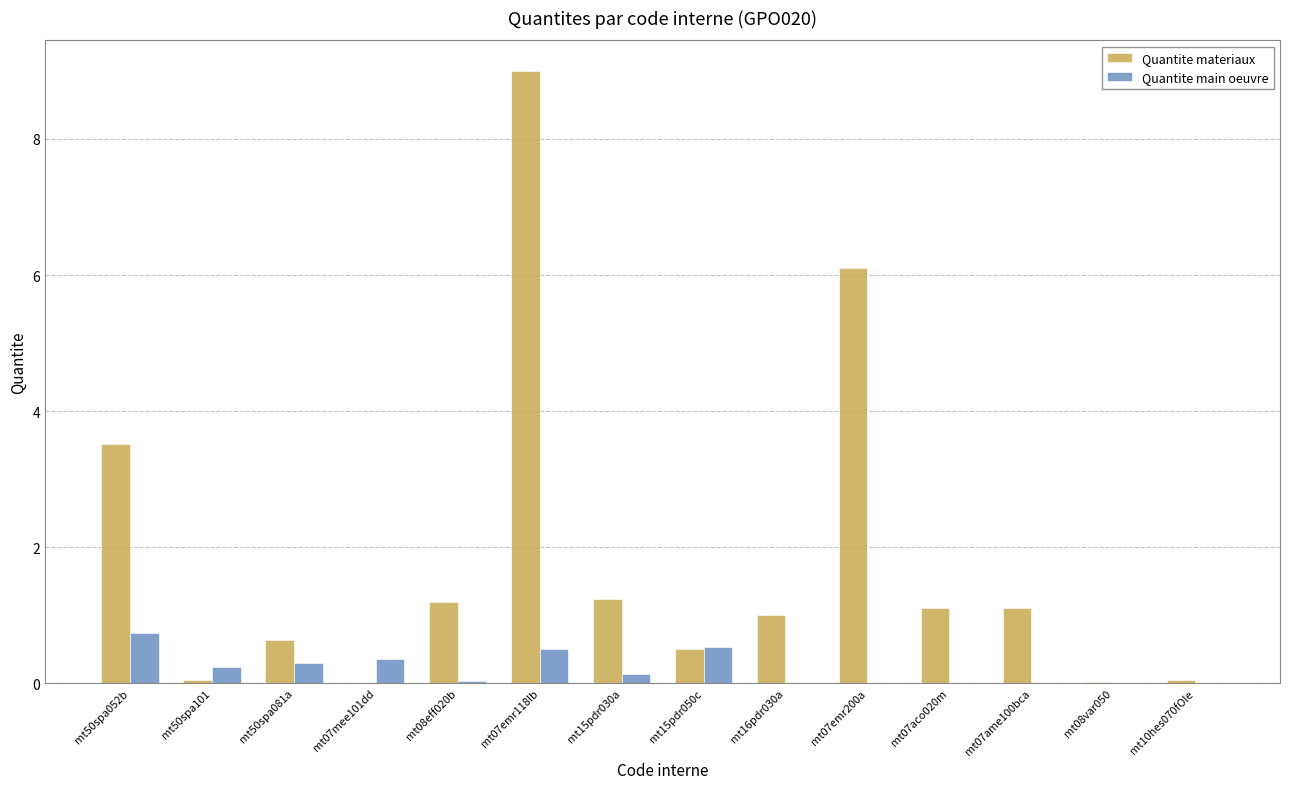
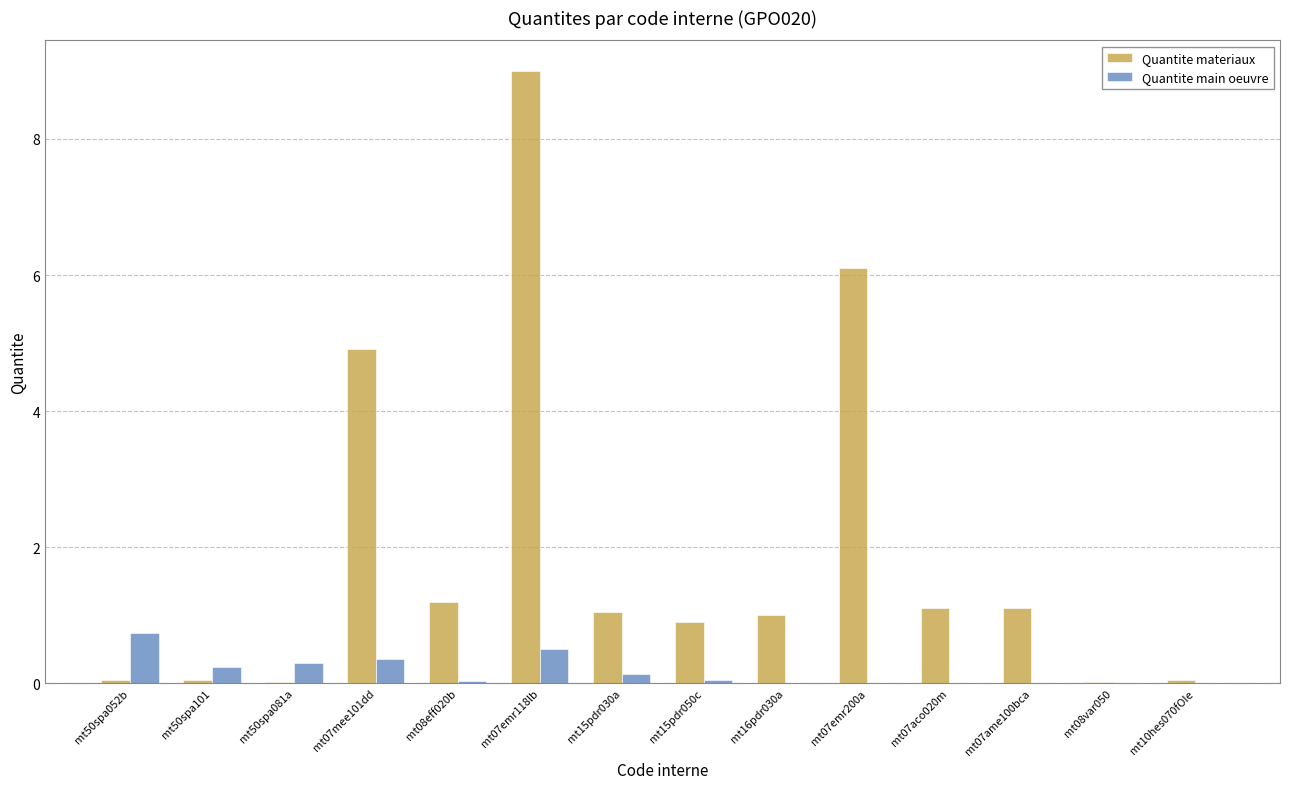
  {
    "Quantite materiaux": {
-     "mt50spa052b": 3.5,
+     "mt50spa052b": 0.0,
      "mt50spa101": 0.0,
-     "mt50spa081a": 0.6,
-     "mt07mee101dd": 0.0,
+     "mt50spa081a": 0.0,
+     "mt07mee101dd": 4.9,
      "mt08eff020b": 1.2,
      "mt07emr118lb": 9.0,
-     "mt15pdr030a": 1.2,
-     "mt15pdr050c": 0.5,
+     "mt15pdr030a": 1.1,
+     "mt15pdr050c": 0.9,
      "mt16pdr030a": 1.0,
      "mt07emr200a": 6.1,
      "mt07aco020m": 1.1,
      "mt07ame100bca": 1.1,
      "mt10hes070fOIe": 0.0
    },
    "Quantite main oeuvre": {
      "mt50spa052b": 0.7,
      "mt50spa101": 0.2,
      "mt50spa081a": 0.3,
      "mt07mee101dd": 0.3,
      "mt07emr118lb": 0.5,
      "mt15pdr030a": 0.1,
-     "mt15pdr050c": 0.5,
+     "mt15pdr050c": 0.0,
      "mt16pdr030a": 0.0,
      "mt07emr200a": 0.0,
      "mt07aco020m": 0.0,
      "mt07ame100bca": 0.0,
      "mt08var050": 0.0,
      "mt10hes070fOIe": 0.0
    }
  }
